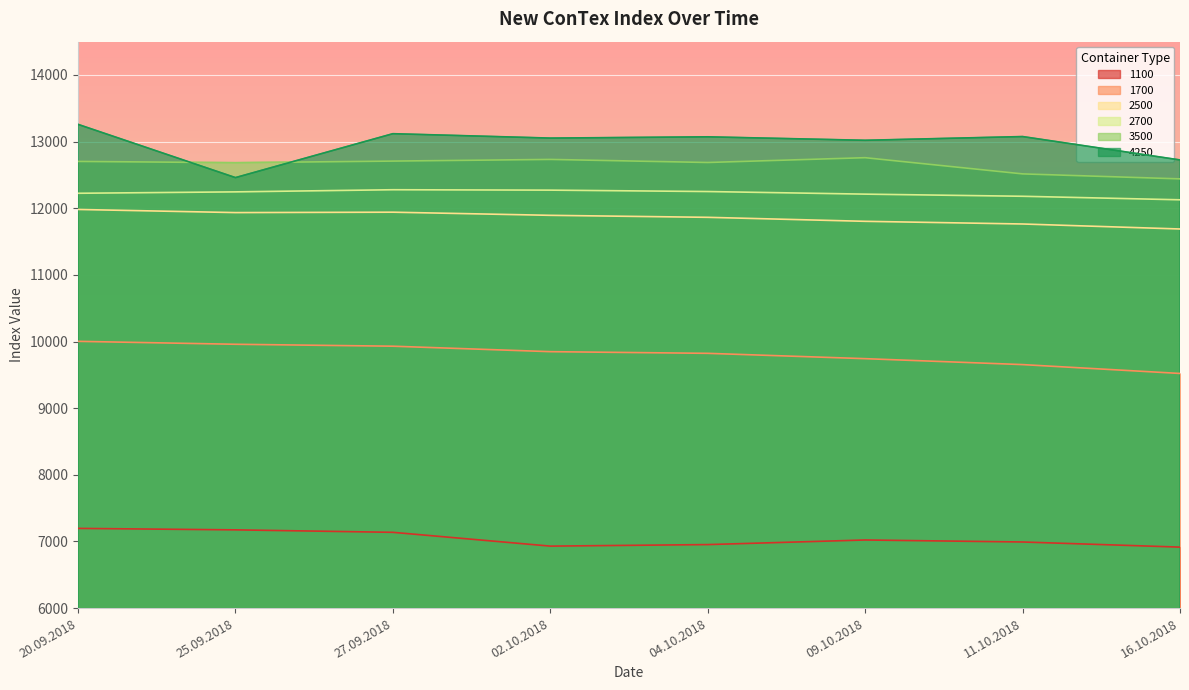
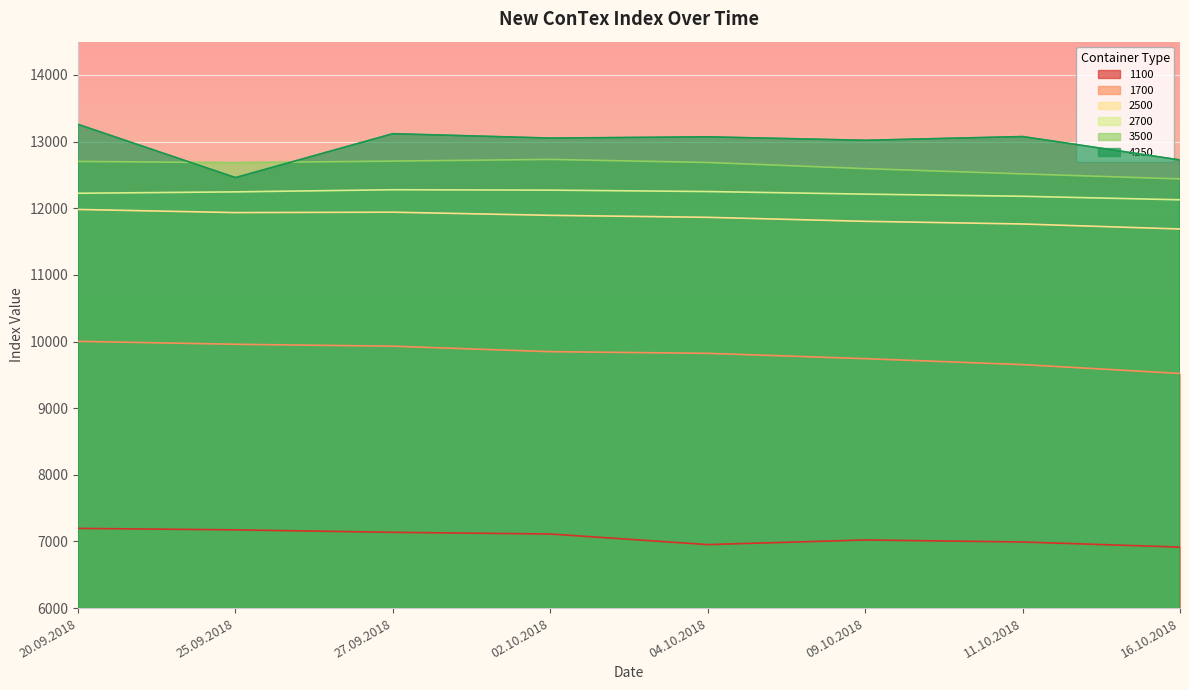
  {
    "1100": {
      "20.09.2018": 7200,
      "25.09.2018": 7200,
      "27.09.2018": 7100,
-     "02.10.2018": 6900,
+     "02.10.2018": 7100,
      "04.10.2018": 7000,
      "09.10.2018": 7000,
      "11.10.2018": 7000,
      "16.10.2018": 6900
    },
    "1700": {
      "20.09.2018": 10000,
      "25.09.2018": 10000,
      "27.09.2018": 9900,
      "02.10.2018": 9800,
      "04.10.2018": 9800,
      "09.10.2018": 9700,
      "11.10.2018": 9700,
      "16.10.2018": 9500
    },
    "3500": {
      "20.09.2018": 12700,
      "25.09.2018": 12700,
      "27.09.2018": 12700,
      "02.10.2018": 12700,
      "04.10.2018": 12700,
-     "09.10.2018": 12800,
+     "09.10.2018": 12600,
      "11.10.2018": 12500,
      "16.10.2018": 12400
    },
    "4250": {
      "20.09.2018": 13300,
      "25.09.2018": 12500,
      "27.09.2018": 13100,
      "02.10.2018": 13100,
      "04.10.2018": 13100,
      "09.10.2018": 13000,
      "11.10.2018": 13100,
      "16.10.2018": 12700
    }
  }
